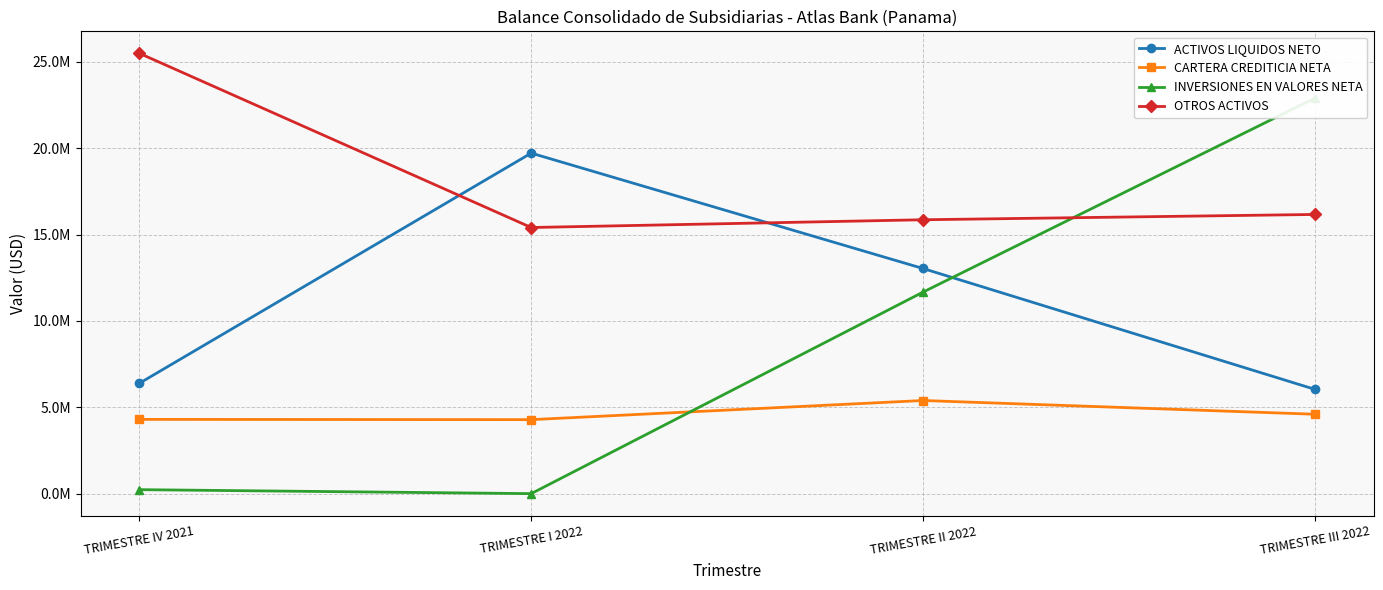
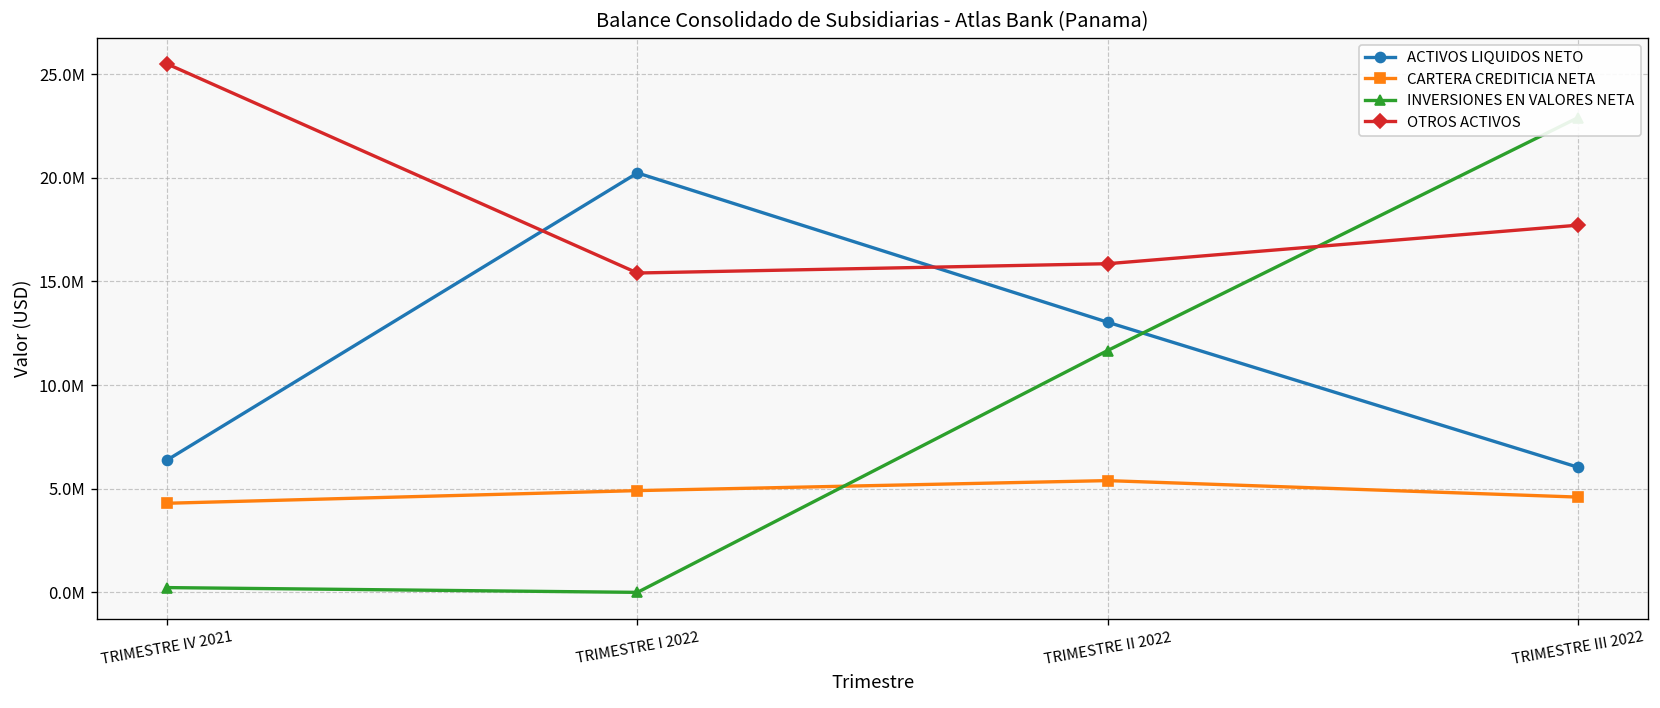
  {
    "ACTIVOS LIQUIDOS NETO": {
      "TRIMESTRE IV 2021": 6400000,
-     "TRIMESTRE I 2022": 19700000,
+     "TRIMESTRE I 2022": 20200000,
      "TRIMESTRE II 2022": 13000000,
      "TRIMESTRE III 2022": 6000000
    },
    "CARTERA CREDITICIA NETA": {
      "TRIMESTRE IV 2021": 4300000,
-     "TRIMESTRE I 2022": 4300000,
+     "TRIMESTRE I 2022": 4900000,
      "TRIMESTRE II 2022": 5400000,
      "TRIMESTRE III 2022": 4600000
    },
    "INVERSIONES EN VALORES NETA": {
      "TRIMESTRE IV 2021": 200000,
      "TRIMESTRE I 2022": 0,
      "TRIMESTRE II 2022": 11700000
    },
    "OTROS ACTIVOS": {
      "TRIMESTRE IV 2021": 25500000,
      "TRIMESTRE I 2022": 15400000,
      "TRIMESTRE II 2022": 15900000,
-     "TRIMESTRE III 2022": 16200000
+     "TRIMESTRE III 2022": 17700000
    }
  }
